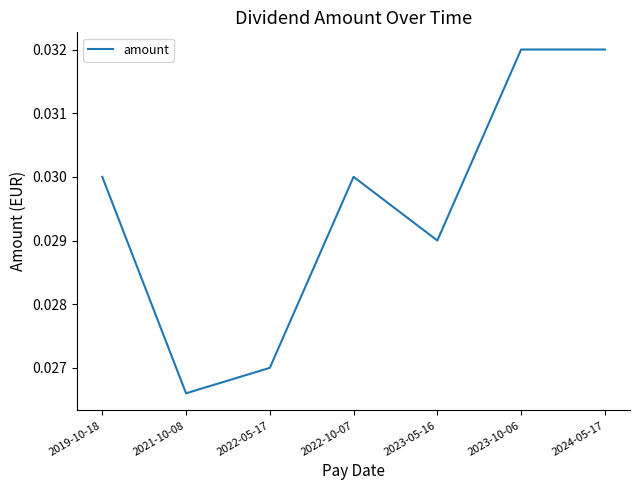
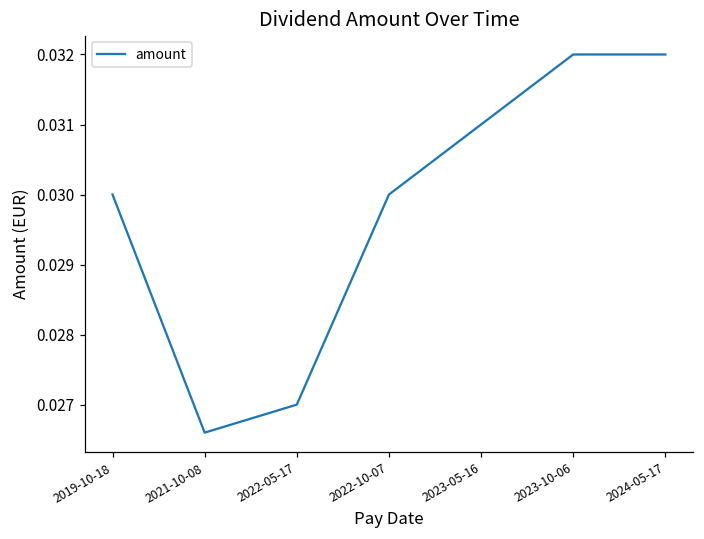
  {
    "2019-10-18": 0.030,
    "2021-10-08": 0.0266,
    "2022-05-17": 0.027,
    "2022-10-07": 0.030,
-   "2023-05-16": 0.029,
+   "2023-05-16": 0.031,
    "2023-10-06": 0.032,
    "2024-05-17": 0.032
  }
